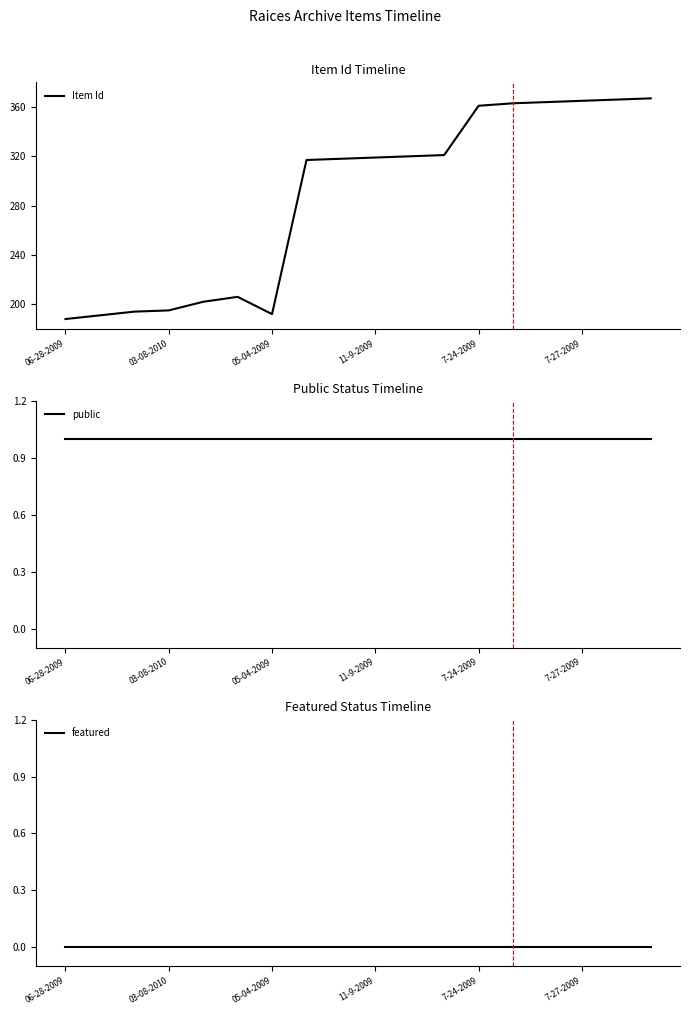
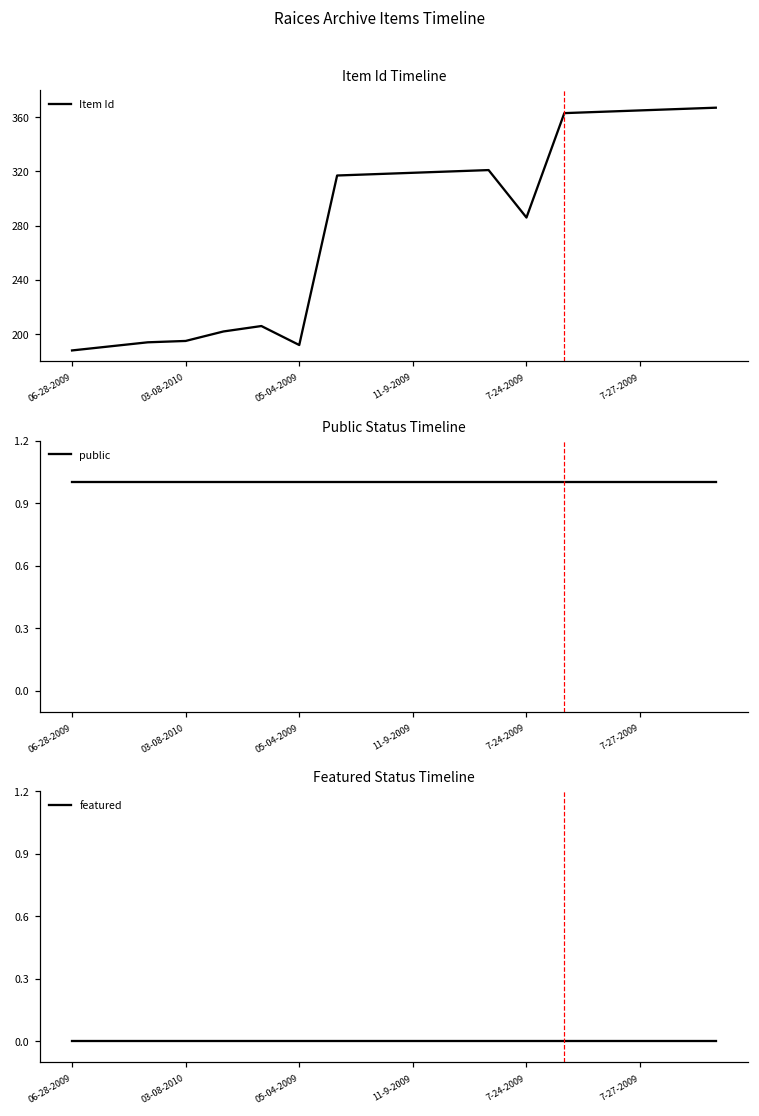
  {
    "Item Id Timeline": {
      "06-28-2009": 188,
      "05-04-2009": 192,
-     "7-24-2009": 361
+     "7-24-2009": 286
    },
    "Public Status Timeline": {
      "06-28-2009": 1.00,
      "05-04-2009": 1.00,
      "7-24-2009": 1.00
    },
    "Featured Status Timeline": {
      "06-28-2009": 0.00,
      "05-04-2009": 0.00,
      "7-24-2009": 0.00
    }
  }
